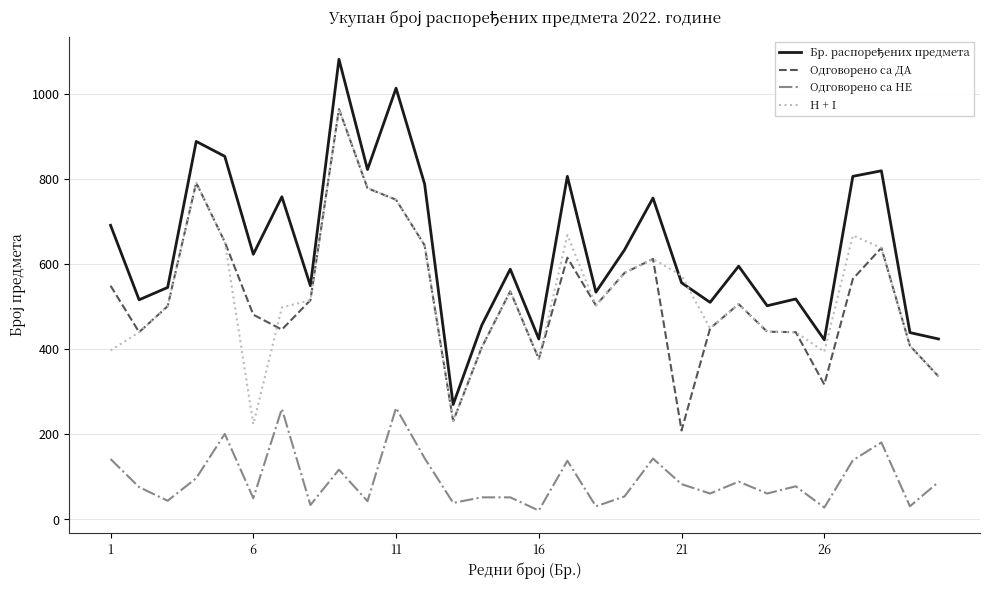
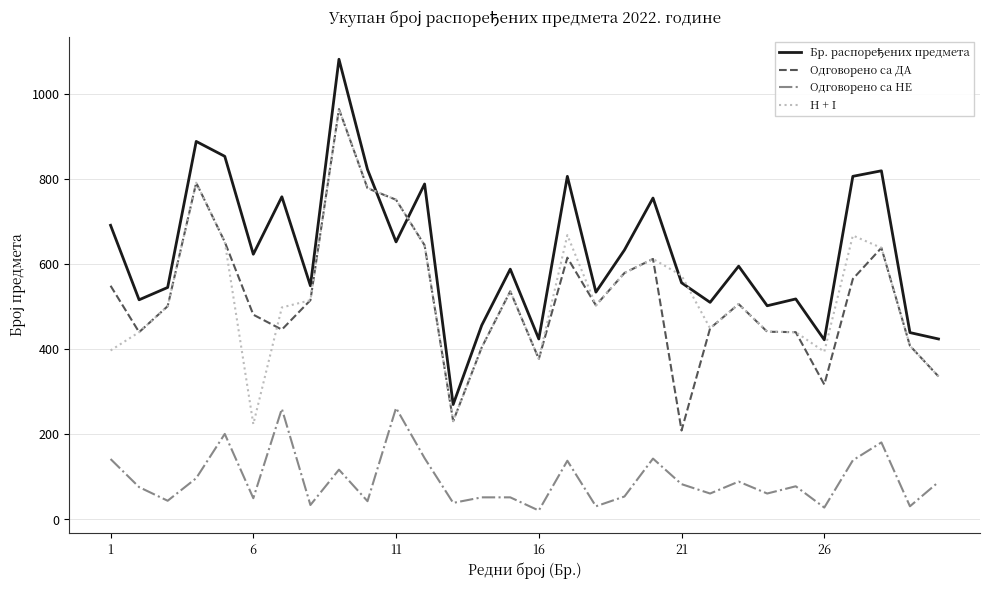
  {
    "Бр. распоређених предмета": {
      "1": 690,
      "6": 620,
-     "11": 1010,
+     "11": 650,
      "16": 420,
      "21": 560,
      "26": 420
    },
    "Одговорено са ДА": {
      "1": 550,
      "6": 480,
      "21": 210,
      "26": 320
    },
    "Одговорено са НЕ": {
      "1": 140,
      "6": 50,
      "11": 260,
      "16": 20,
      "21": 80,
      "26": 30
    },
    "H + I": {
      "1": 400,
      "6": 220,
      "21": 570,
      "26": 390
    }
  }
